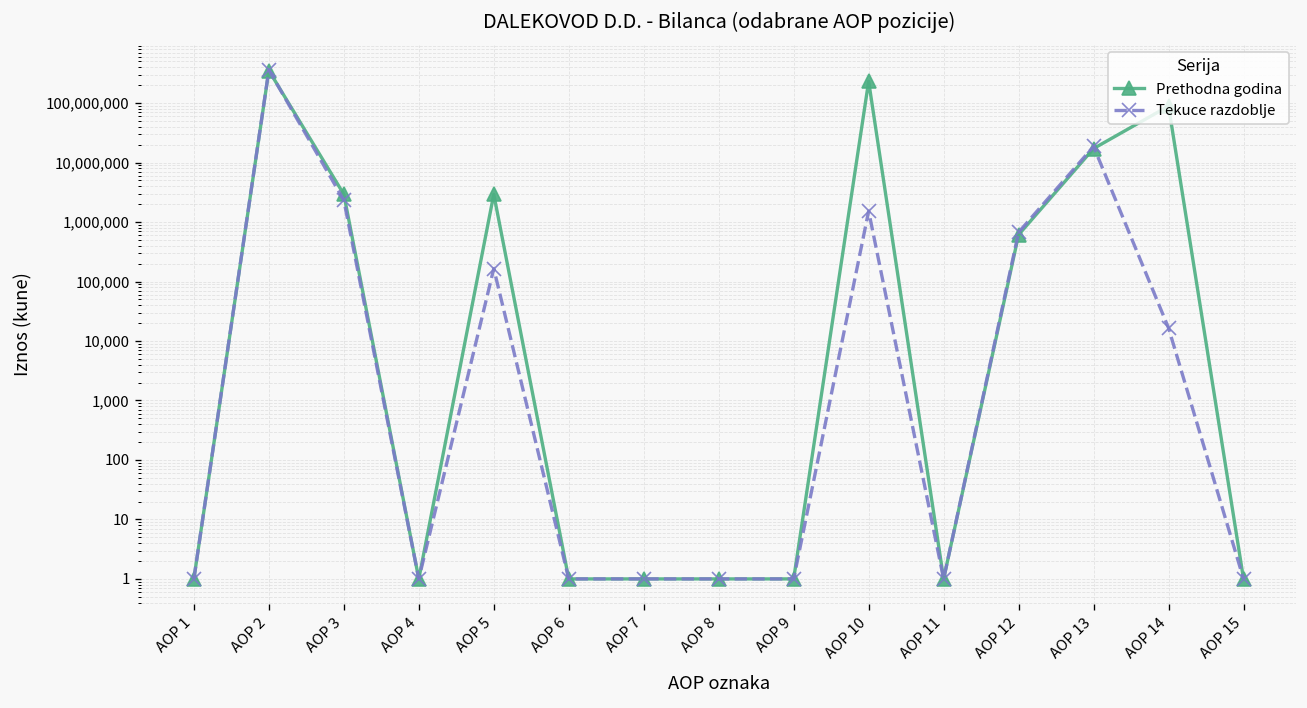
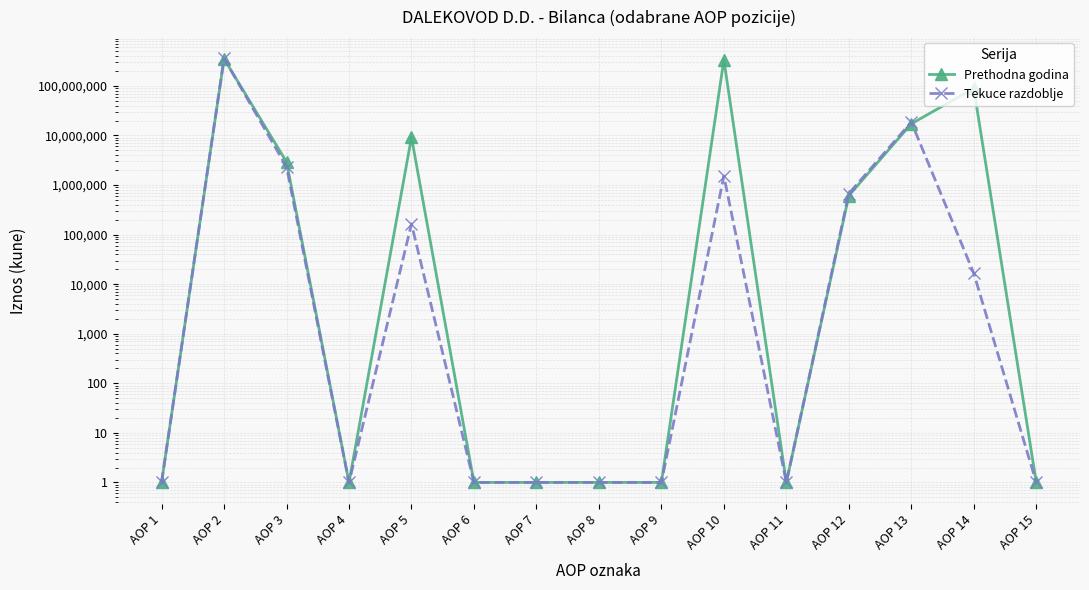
  {
    "Prethodna godina": {
      "AOP 3": "3,000,000",
-     "AOP 5": "3,000,000",
-     "AOP 10": "200,000,000"
+     "AOP 5": "9,000,000",
+     "AOP 10": "300,000,000"
    },
    "Tekuce razdoblje": {
      "AOP 3": "2,000,000",
      "AOP 5": "160,000",
      "AOP 10": "1,500,000",
      "AOP 14": "17,000"
    }
  }
